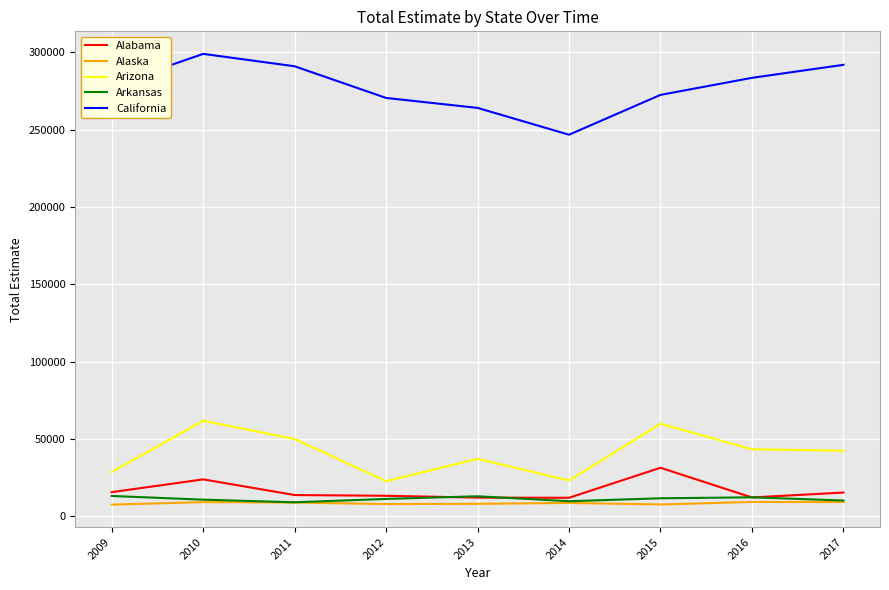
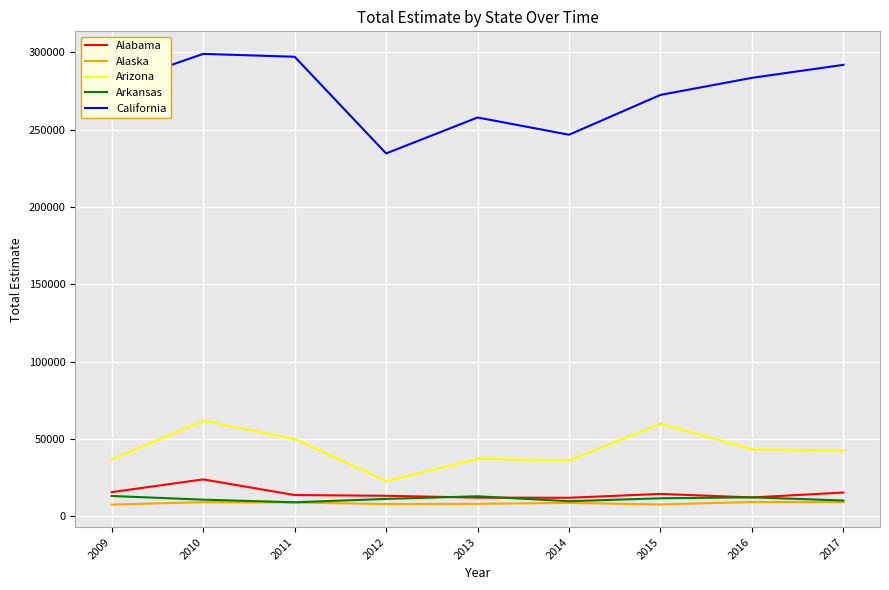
  {
    "Alabama": {
      "2009": 16000,
      "2010": 24000,
      "2011": 14000,
      "2012": 13000,
      "2014": 12000,
-     "2015": 31000,
+     "2015": 14000,
      "2017": 15000
    },
    "Alaska": {
      "2009": 7000,
      "2012": 8000,
      "2013": 8000,
      "2015": 8000,
      "2016": 9000
    },
    "Arizona": {
-     "2009": 29000,
+     "2009": 37000,
      "2010": 62000,
      "2011": 50000,
      "2012": 23000,
      "2013": 37000,
-     "2014": 23000,
+     "2014": 36000,
      "2015": 60000,
      "2016": 43000,
      "2017": 42000
    },
    "Arkansas": {
      "2009": 13000,
      "2012": 11000,
      "2015": 12000
    },
    "California": {
      "2010": 299000,
-     "2011": 291000,
-     "2012": 270000,
-     "2013": 264000,
+     "2011": 297000,
+     "2012": 235000,
+     "2013": 258000,
      "2014": 247000,
      "2015": 272000,
      "2016": 283000,
      "2017": 292000
    }
  }
